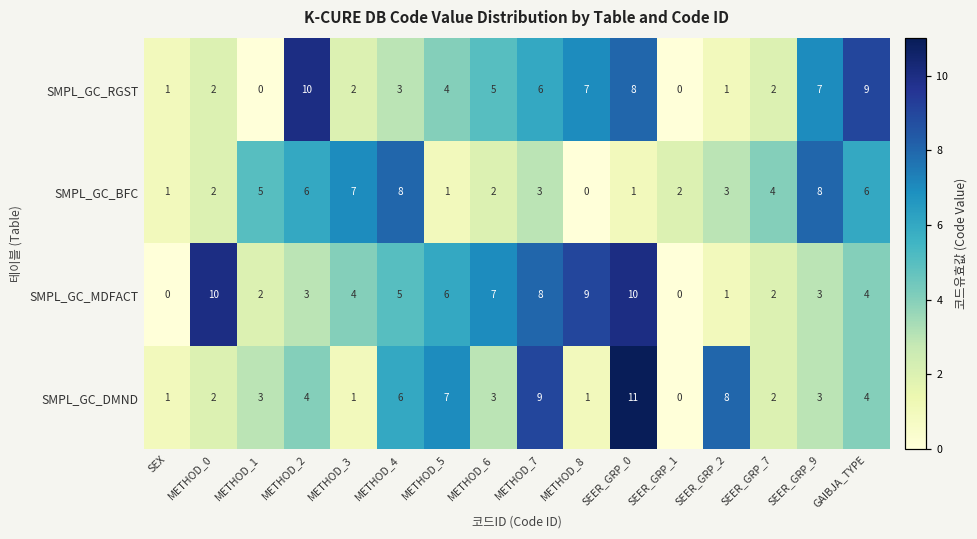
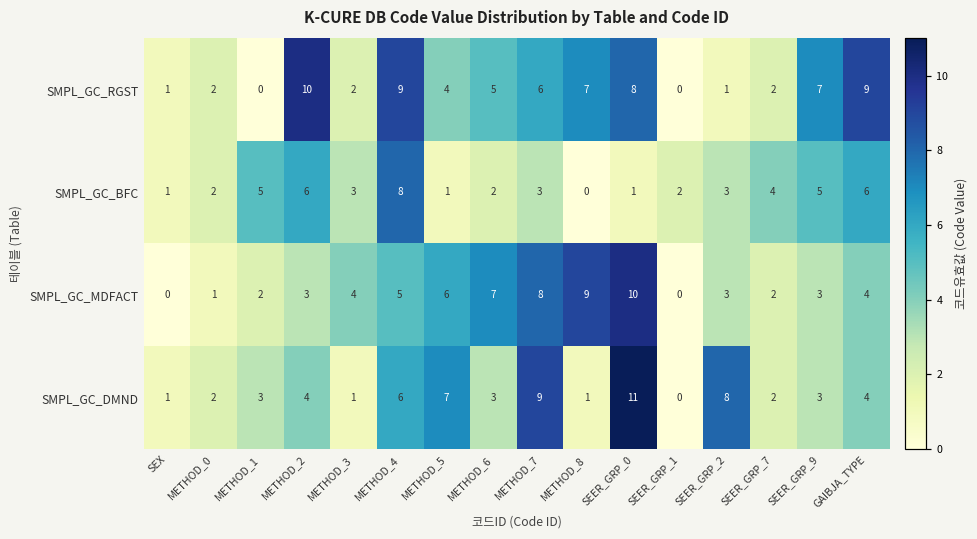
  {
    "SMPL_GC_RGST": {
      "SEX": 1,
      "METHOD_0": 2,
      "METHOD_1": 0,
      "METHOD_2": 10,
      "METHOD_3": 2,
-     "METHOD_4": 3,
+     "METHOD_4": 9,
      "METHOD_5": 4,
      "METHOD_6": 5,
      "METHOD_7": 6,
      "METHOD_8": 7,
      "SEER_GRP_0": 8,
      "SEER_GRP_1": 0,
      "SEER_GRP_2": 1,
      "SEER_GRP_7": 2,
      "SEER_GRP_9": 7,
      "GAIBJA_TYPE": 9
    },
    "SMPL_GC_BFC": {
      "SEX": 1,
      "METHOD_0": 2,
      "METHOD_1": 5,
      "METHOD_2": 6,
-     "METHOD_3": 7,
+     "METHOD_3": 3,
      "METHOD_4": 8,
      "METHOD_5": 1,
      "METHOD_6": 2,
      "METHOD_7": 3,
      "METHOD_8": 0,
      "SEER_GRP_0": 1,
      "SEER_GRP_1": 2,
      "SEER_GRP_2": 3,
      "SEER_GRP_7": 4,
-     "SEER_GRP_9": 8,
+     "SEER_GRP_9": 5,
      "GAIBJA_TYPE": 6
    },
    "SMPL_GC_MDFACT": {
      "SEX": 0,
-     "METHOD_0": 10,
+     "METHOD_0": 1,
      "METHOD_1": 2,
      "METHOD_2": 3,
      "METHOD_3": 4,
      "METHOD_4": 5,
      "METHOD_5": 6,
      "METHOD_6": 7,
      "METHOD_7": 8,
      "METHOD_8": 9,
      "SEER_GRP_0": 10,
      "SEER_GRP_1": 0,
-     "SEER_GRP_2": 1,
+     "SEER_GRP_2": 3,
      "SEER_GRP_7": 2,
      "SEER_GRP_9": 3,
      "GAIBJA_TYPE": 4
    },
    "SMPL_GC_DMND": {
      "SEX": 1,
      "METHOD_0": 2,
      "METHOD_1": 3,
      "METHOD_2": 4,
      "METHOD_3": 1,
      "METHOD_4": 6,
      "METHOD_5": 7,
      "METHOD_6": 3,
      "METHOD_7": 9,
      "METHOD_8": 1,
      "SEER_GRP_0": 11,
      "SEER_GRP_1": 0,
      "SEER_GRP_2": 8,
      "SEER_GRP_7": 2,
      "SEER_GRP_9": 3,
      "GAIBJA_TYPE": 4
    }
  }
